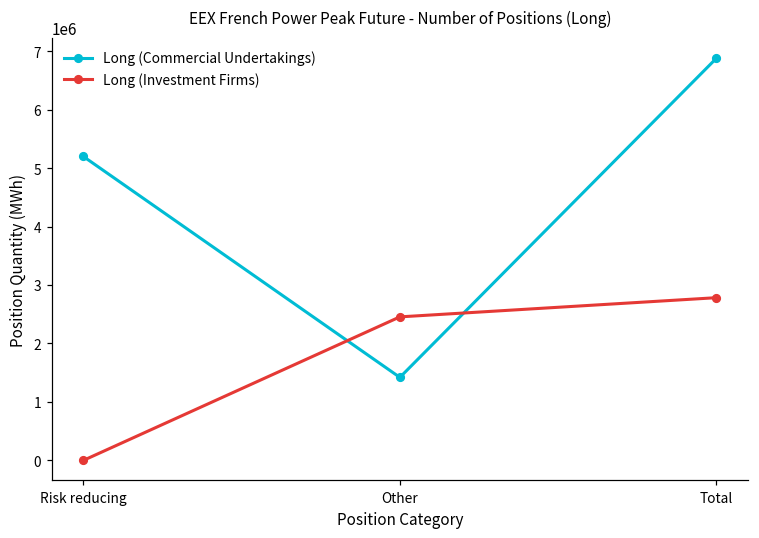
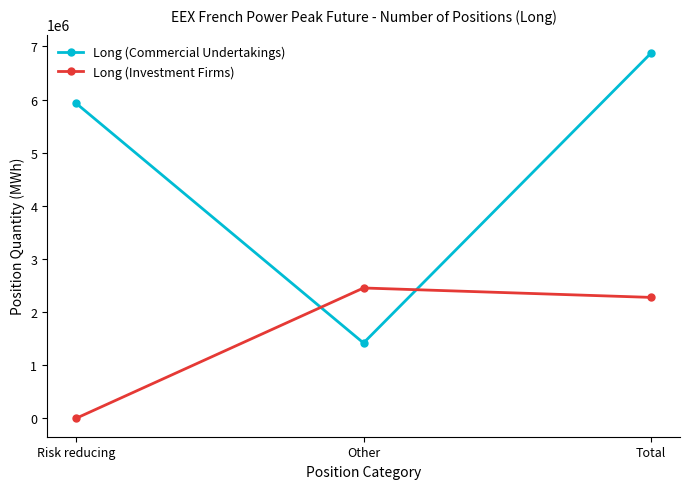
  {
    "Long (Commercial Undertakings)": {
-     "Risk reducing": 5200000,
+     "Risk reducing": 5900000,
      "Other": 1400000,
      "Total": 6900000
    },
    "Long (Investment Firms)": {
      "Risk reducing": 0,
      "Other": 2500000,
-     "Total": 2800000
+     "Total": 2300000
    }
  }
